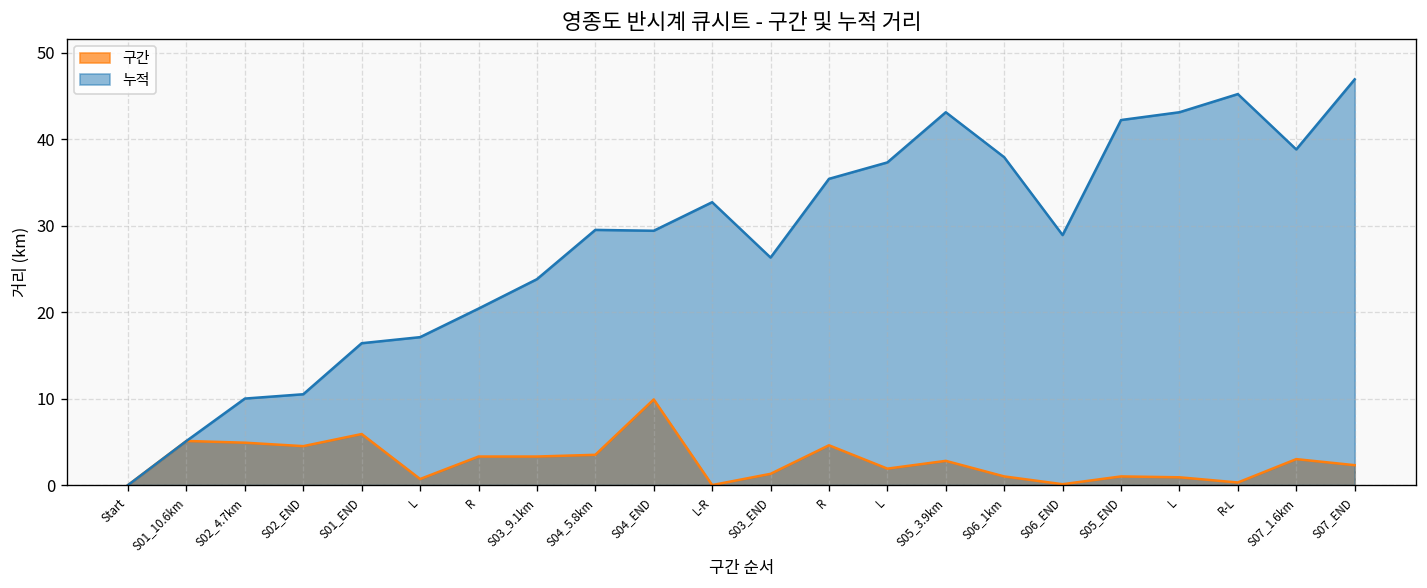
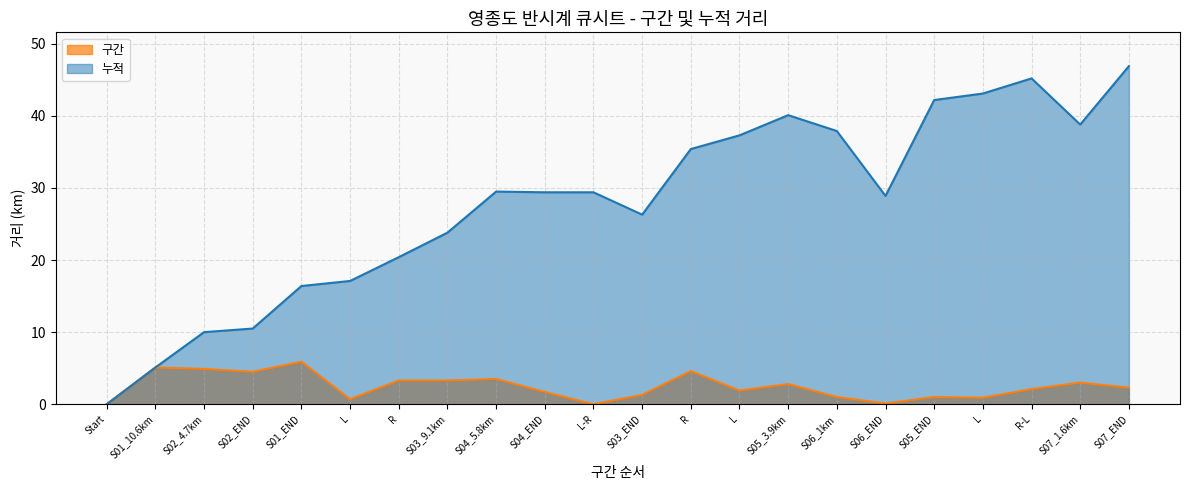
  {
    "구간": {
      "S02_4.7km": 5,
      "S02_END": 5,
      "S01_END": 6,
      "S03_9.1km": 3,
      "S04_5.8km": 4,
-     "S04_END": 10,
+     "S04_END": 2,
      "L-R": 0,
      "S03_END": 1,
      "S05_3.9km": 3,
      "S06_1km": 1,
      "S06_END": 0,
      "S05_END": 1,
-     "R-L": 0,
+     "R-L": 2,
      "S07_1.6km": 3,
      "S07_END": 2
    },
    "누적": {
      "S02_4.7km": 10,
      "S02_END": 11,
      "S01_END": 16,
      "S03_9.1km": 24,
      "S04_5.8km": 30,
      "S04_END": 29,
-     "L-R": 33,
+     "L-R": 29,
      "S03_END": 26,
-     "S05_3.9km": 43,
+     "S05_3.9km": 40,
      "S06_1km": 38,
      "S06_END": 29,
      "S05_END": 42,
      "R-L": 45,
      "S07_1.6km": 39,
      "S07_END": 47
    }
  }
